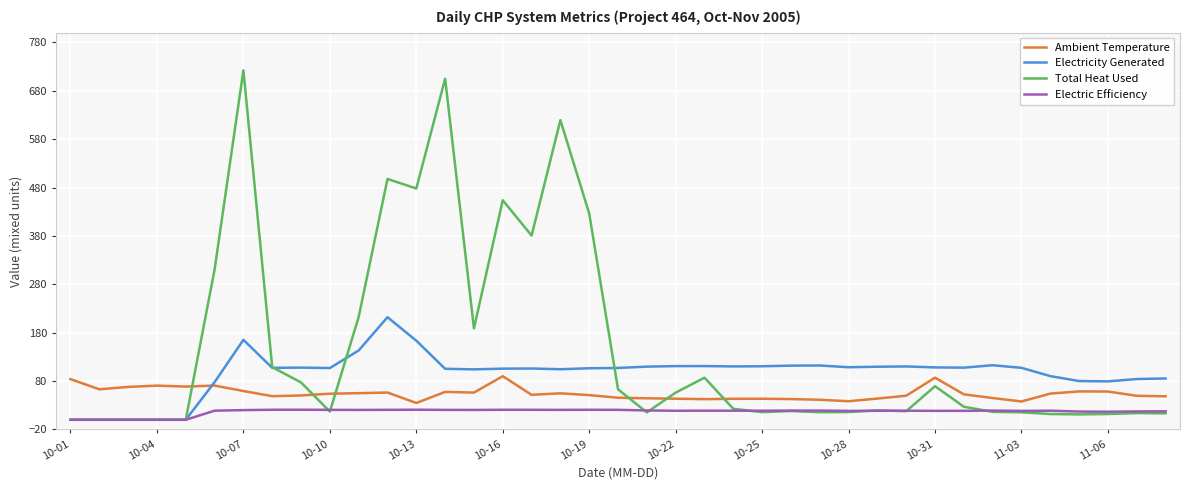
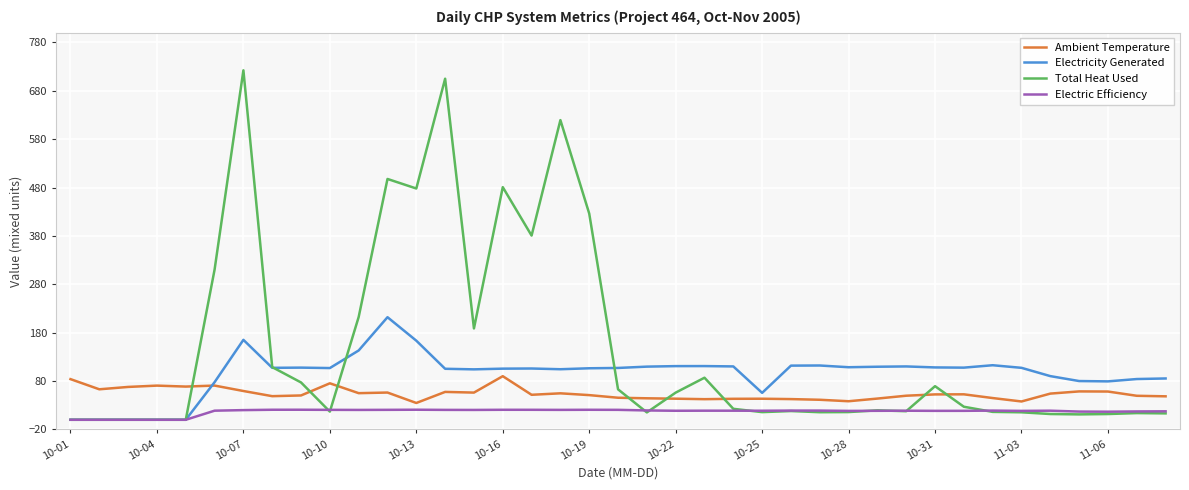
  {
    "Ambient Temperature": {
      "10-01": 80,
      "10-04": 70,
      "10-07": 60,
-     "10-10": 50,
+     "10-10": 80,
      "10-13": 30,
      "10-16": 90,
      "10-19": 50,
      "10-22": 40,
      "10-25": 40,
      "10-28": 40,
-     "10-31": 90,
+     "10-31": 50,
      "11-03": 40,
      "11-06": 60
    },
    "Electricity Generated": {
      "10-07": 170,
      "10-10": 110,
      "10-13": 160,
      "10-16": 110,
      "10-19": 110,
      "10-22": 110,
-     "10-25": 110,
+     "10-25": 60,
      "10-28": 110,
      "10-31": 110,
      "11-03": 110,
      "11-06": 80
    },
    "Total Heat Used": {
      "10-07": 720,
      "10-13": 480,
-     "10-16": 450,
+     "10-16": 480,
      "10-19": 430,
      "10-22": 60,
      "10-31": 70
    },
    "Electric Efficiency": {
      "10-07": 20,
      "10-13": 20,
      "10-16": 20,
      "10-19": 20,
      "10-22": 20,
      "10-31": 20
    }
  }
